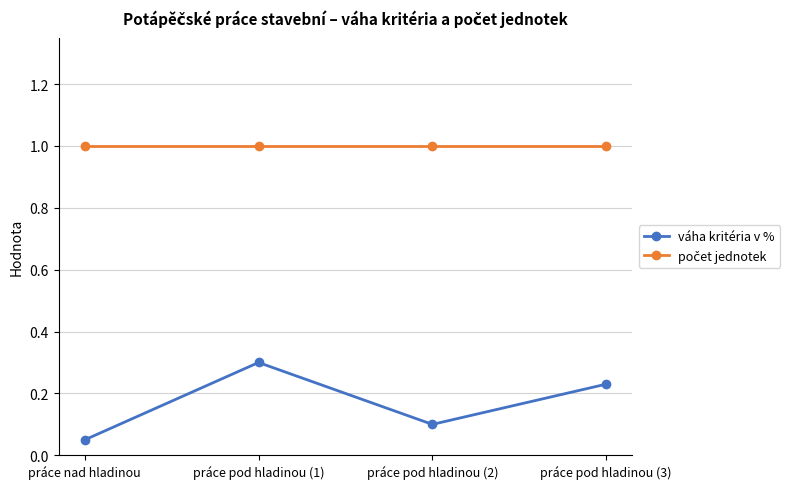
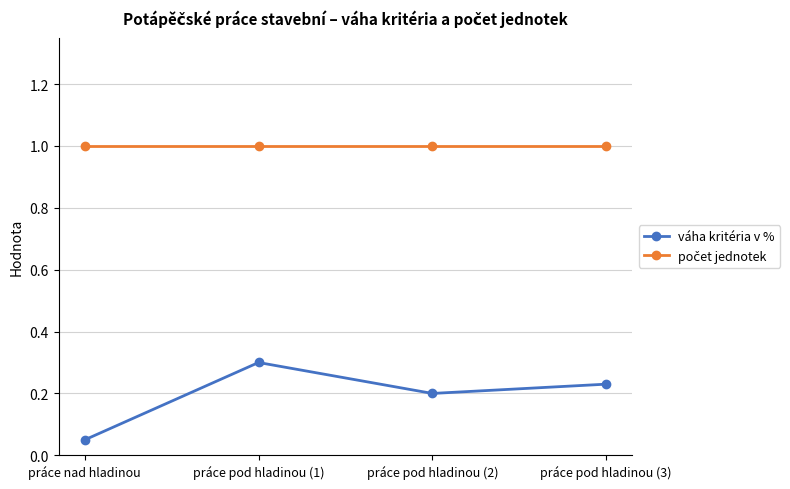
  {
    "váha kritéria v %": {
      "práce nad hladinou": 0.05,
      "práce pod hladinou (1)": 0.3,
-     "práce pod hladinou (2)": 0.1,
+     "práce pod hladinou (2)": 0.2,
      "práce pod hladinou (3)": 0.23
    },
    "počet jednotek": {
      "práce nad hladinou": 1.0,
      "práce pod hladinou (1)": 1.0,
      "práce pod hladinou (2)": 1.0,
      "práce pod hladinou (3)": 1.0
    }
  }
